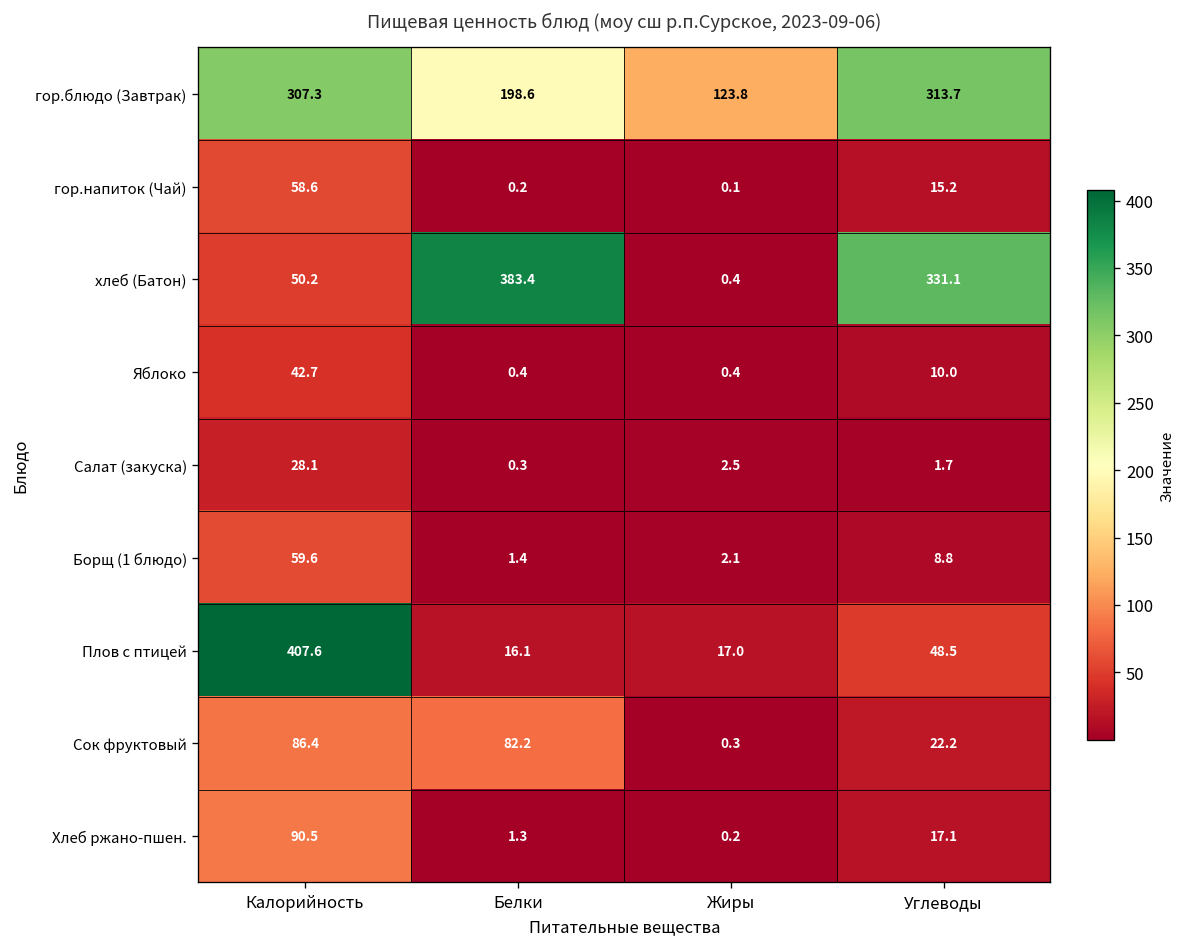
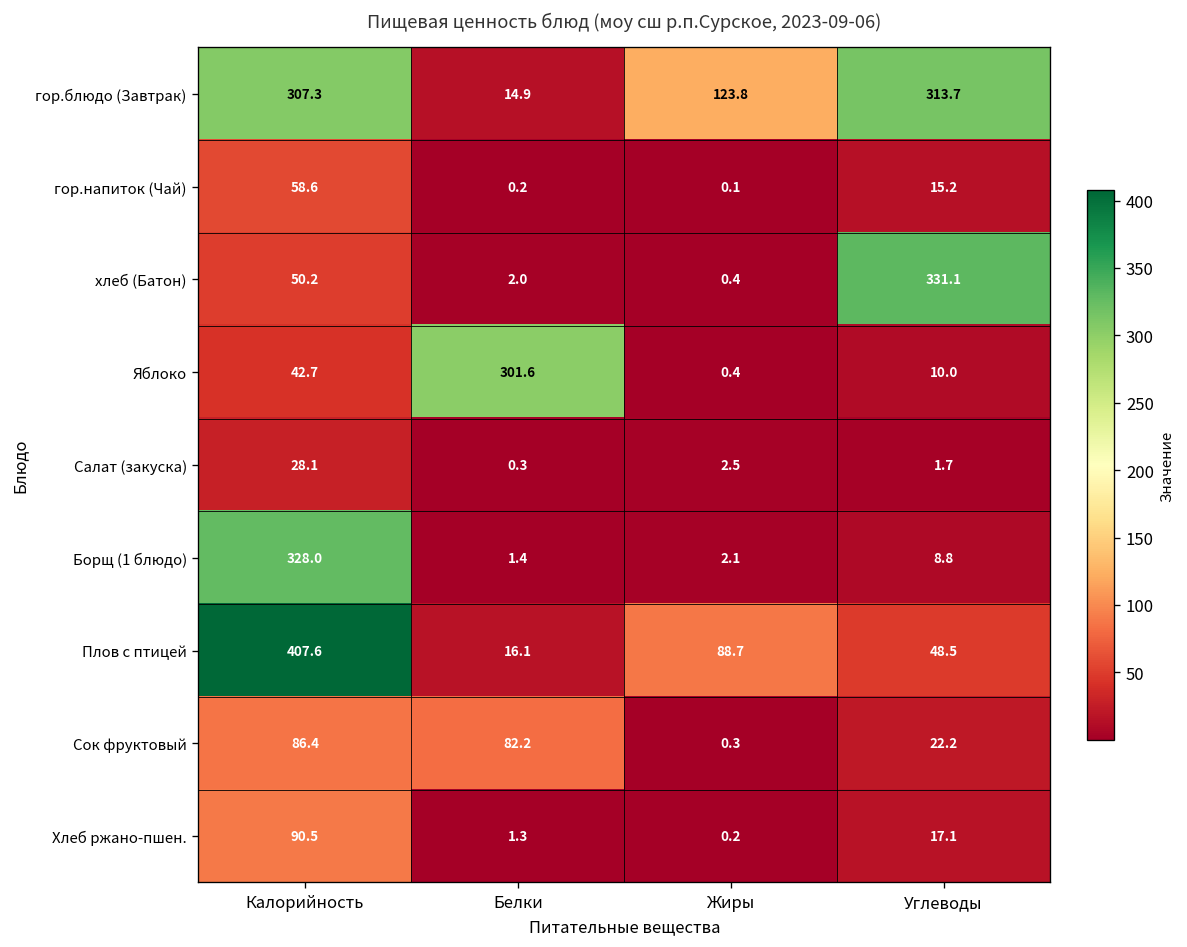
  {
    "гор.блюдо (Завтрак)": {
      "Калорийность": 307.3,
-     "Белки": 198.6,
+     "Белки": 14.9,
      "Жиры": 123.8,
      "Углеводы": 313.7
    },
    "гор.напиток (Чай)": {
      "Калорийность": 58.6,
      "Белки": 0.2,
      "Жиры": 0.1,
      "Углеводы": 15.2
    },
    "хлеб (Батон)": {
      "Калорийность": 50.2,
-     "Белки": 383.4,
+     "Белки": 2.0,
      "Жиры": 0.4,
      "Углеводы": 331.1
    },
    "Яблоко": {
      "Калорийность": 42.7,
-     "Белки": 0.4,
+     "Белки": 301.6,
      "Жиры": 0.4,
      "Углеводы": 10.0
    },
    "Салат (закуска)": {
      "Калорийность": 28.1,
      "Белки": 0.3,
      "Жиры": 2.5,
      "Углеводы": 1.7
    },
    "Борщ (1 блюдо)": {
-     "Калорийность": 59.6,
+     "Калорийность": 328.0,
      "Белки": 1.4,
      "Жиры": 2.1,
      "Углеводы": 8.8
    },
    "Плов с птицей": {
      "Калорийность": 407.6,
      "Белки": 16.1,
-     "Жиры": 17.0,
+     "Жиры": 88.7,
      "Углеводы": 48.5
    },
    "Сок фруктовый": {
      "Калорийность": 86.4,
      "Белки": 82.2,
      "Жиры": 0.3,
      "Углеводы": 22.2
    },
    "Хлеб ржано-пшен.": {
      "Калорийность": 90.5,
      "Белки": 1.3,
      "Жиры": 0.2,
      "Углеводы": 17.1
    }
  }
